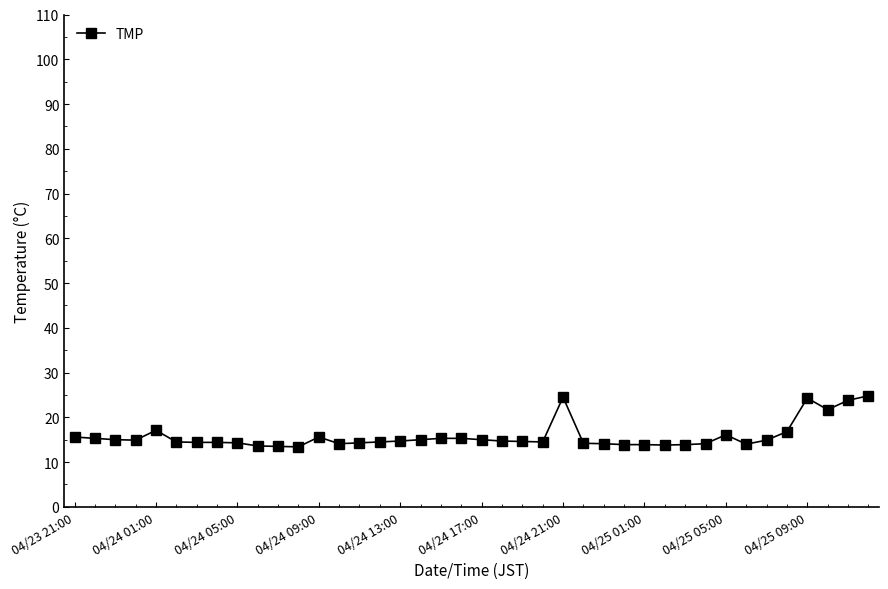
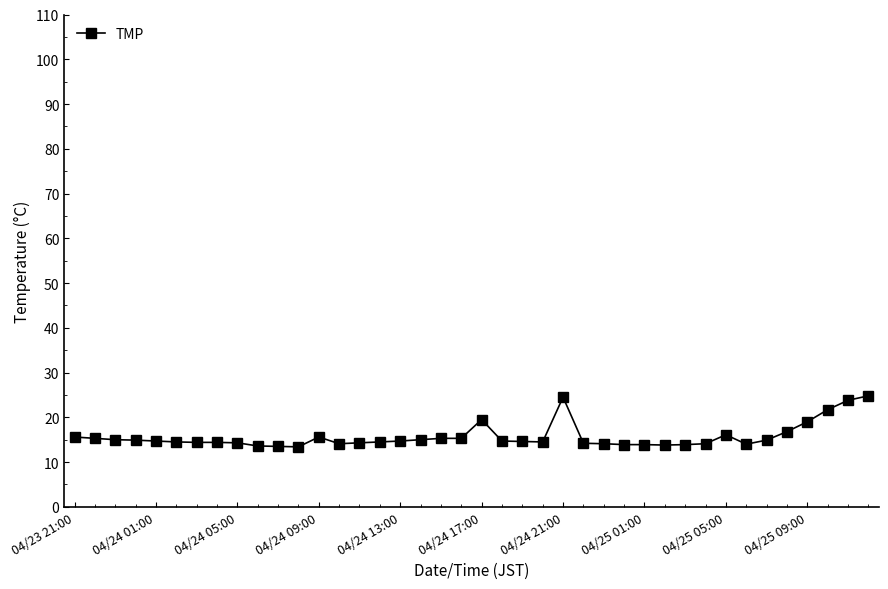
  {
    "04/23 21:00": 16,
-   "04/24 01:00": 17,
+   "04/24 01:00": 15,
    "04/24 05:00": 14,
    "04/24 09:00": 16,
    "04/24 13:00": 15,
-   "04/24 17:00": 15,
+   "04/24 17:00": 20,
    "04/24 21:00": 25,
    "04/25 01:00": 14,
    "04/25 05:00": 16,
-   "04/25 09:00": 24
+   "04/25 09:00": 19
  }
